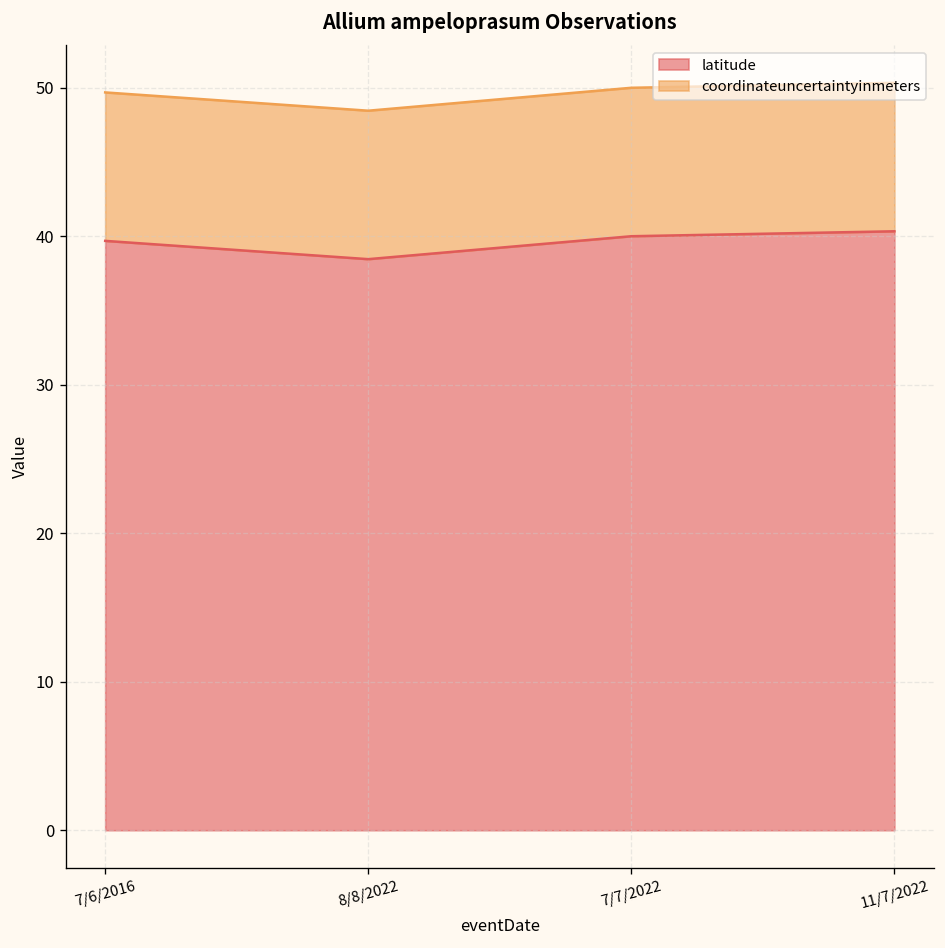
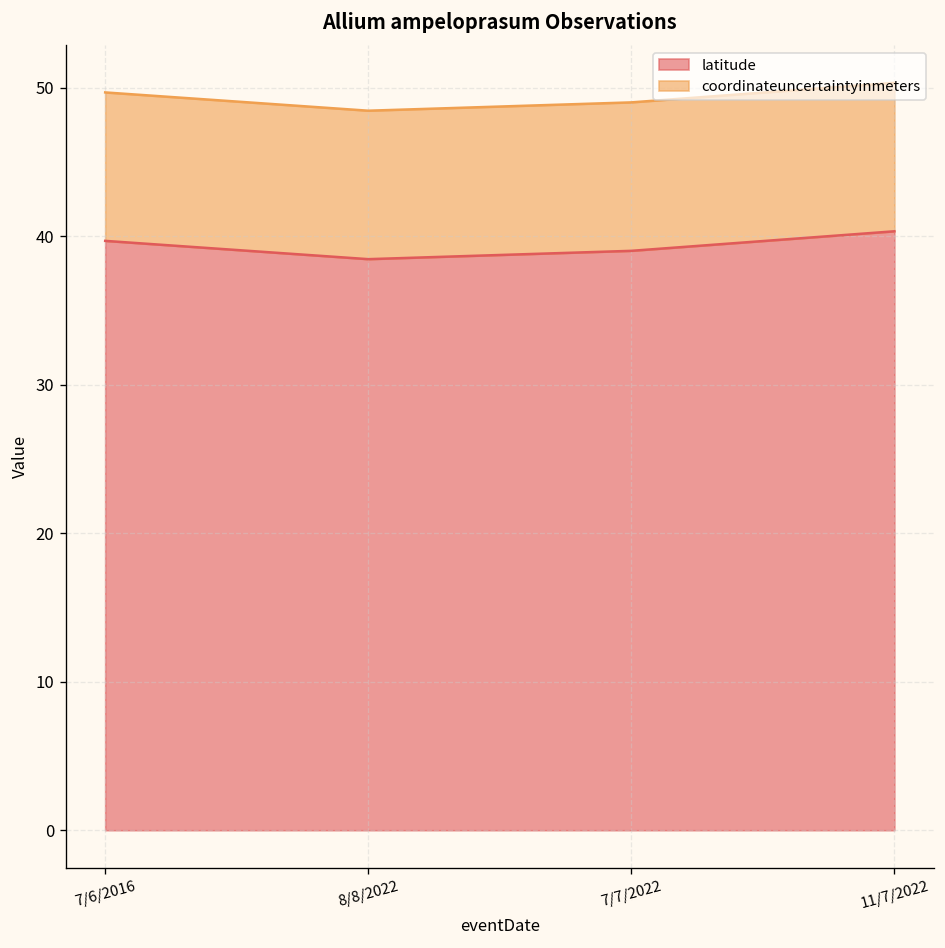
  {
    "latitude": {
      "7/6/2016": 39.7,
      "8/8/2022": 38.5,
-     "7/7/2022": 40.0,
+     "7/7/2022": 39.0,
      "11/7/2022": 40.3
    },
    "coordinateuncertaintyinmeters": {
      "7/6/2016": 10.0,
      "8/8/2022": 10.0,
      "7/7/2022": 10.0
    }
  }
